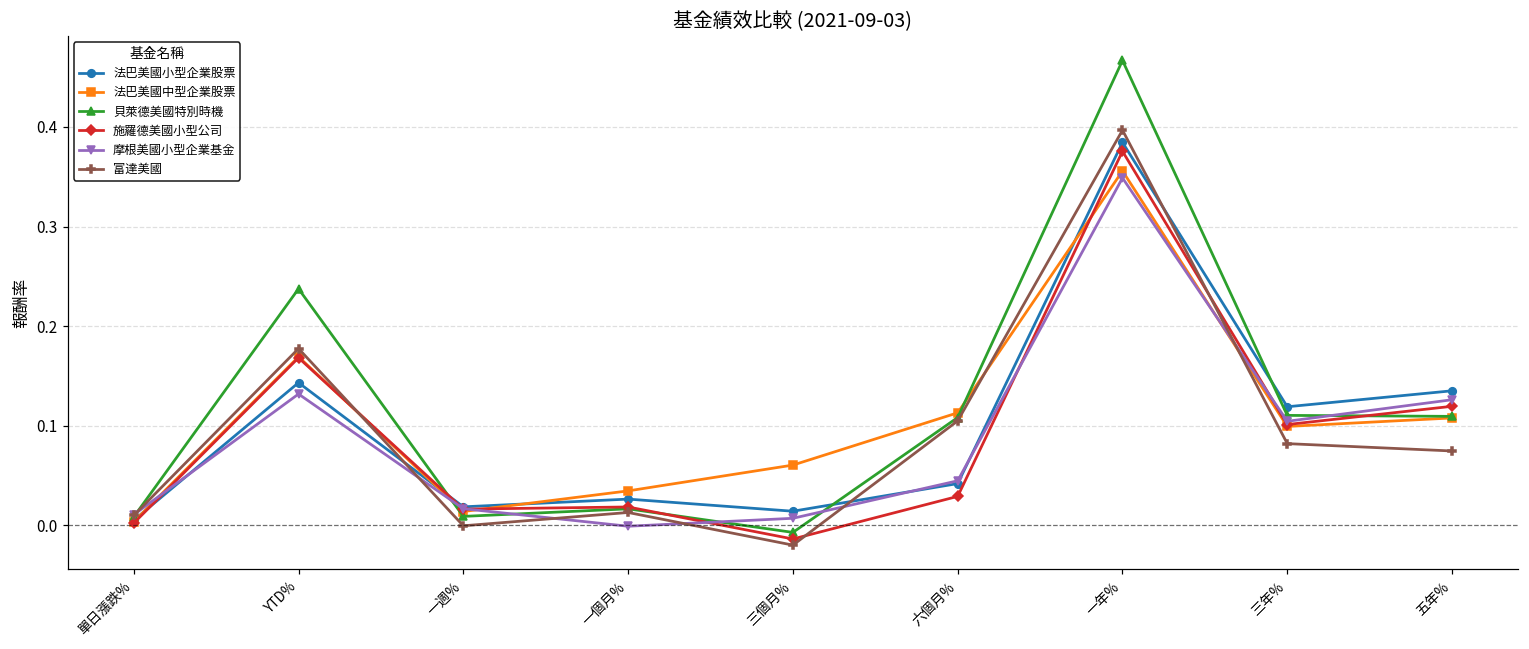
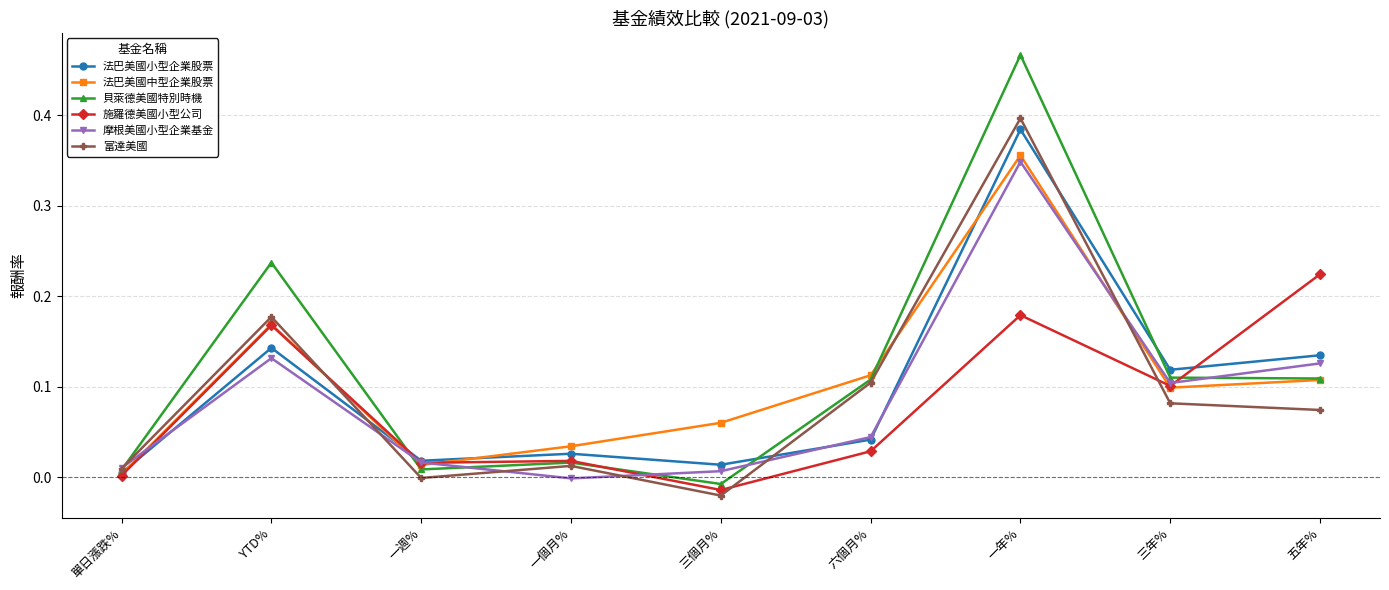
  {
    "法巴美國小型企業股票": {
      "YTD%": 0.14,
      "一個月%": 0.03,
      "三個月%": 0.01,
      "一年%": 0.38,
      "三年%": 0.12,
      "五年%": 0.13
    },
    "法巴美國中型企業股票": {
      "一個月%": 0.03,
      "三個月%": 0.06,
      "六個月%": 0.11,
      "一年%": 0.36
    },
    "貝萊德美國特別時機": {
      "YTD%": 0.24,
      "一週%": 0.01,
      "三個月%": -0.01,
      "六個月%": 0.11,
      "一年%": 0.47,
      "三年%": 0.11
    },
    "施羅德美國小型公司": {
      "三個月%": -0.01,
      "六個月%": 0.03,
-     "一年%": 0.38,
-     "五年%": 0.12
+     "一年%": 0.18,
+     "五年%": 0.22
    },
    "摩根美國小型企業基金": {
      "YTD%": 0.13,
      "一個月%": 0.00,
      "三個月%": 0.01,
      "一年%": 0.35,
      "三年%": 0.10,
      "五年%": 0.13
    },
    "富達美國": {
      "YTD%": 0.18,
      "一週%": 0.00,
      "一個月%": 0.01,
      "三個月%": -0.02,
      "六個月%": 0.10,
      "一年%": 0.40,
      "三年%": 0.08,
      "五年%": 0.07
    }
  }
